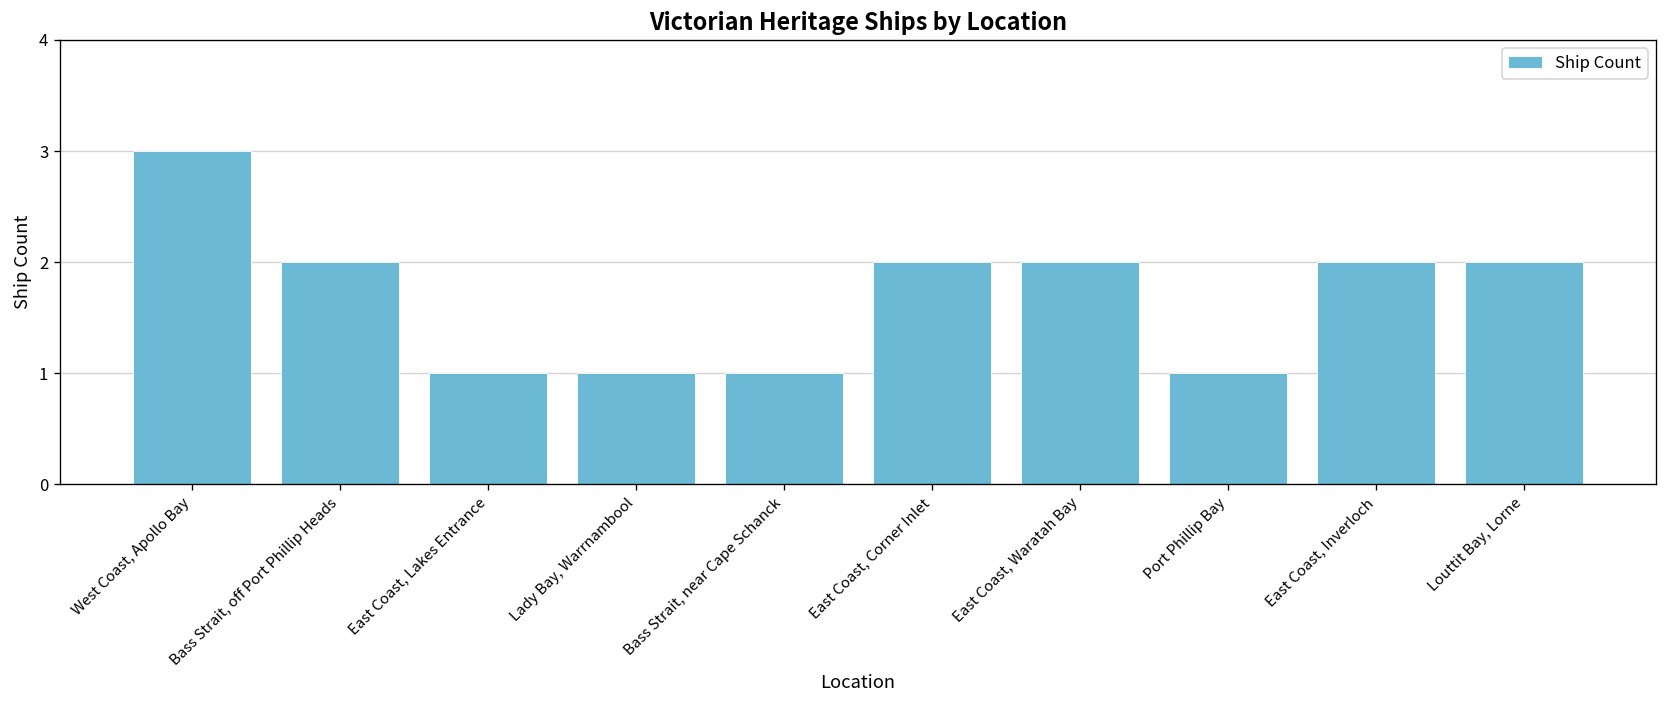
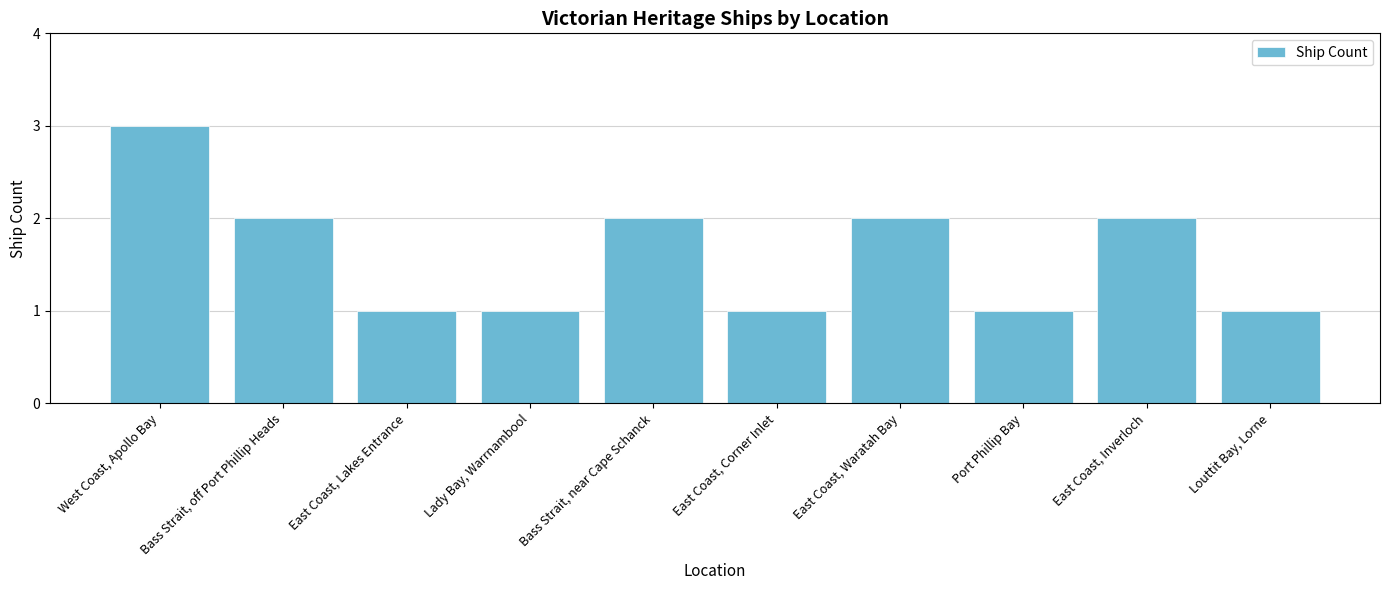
  {
    "West Coast, Apollo Bay": 3,
    "Bass Strait, off Port Phillip Heads": 2,
    "East Coast, Lakes Entrance": 1,
    "Lady Bay, Warrnambool": 1,
-   "Bass Strait, near Cape Schanck": 1,
-   "East Coast, Corner Inlet": 2,
+   "Bass Strait, near Cape Schanck": 2,
+   "East Coast, Corner Inlet": 1,
    "East Coast, Waratah Bay": 2,
    "Port Phillip Bay": 1,
    "East Coast, Inverloch": 2,
-   "Louttit Bay, Lorne": 2
+   "Louttit Bay, Lorne": 1
  }
